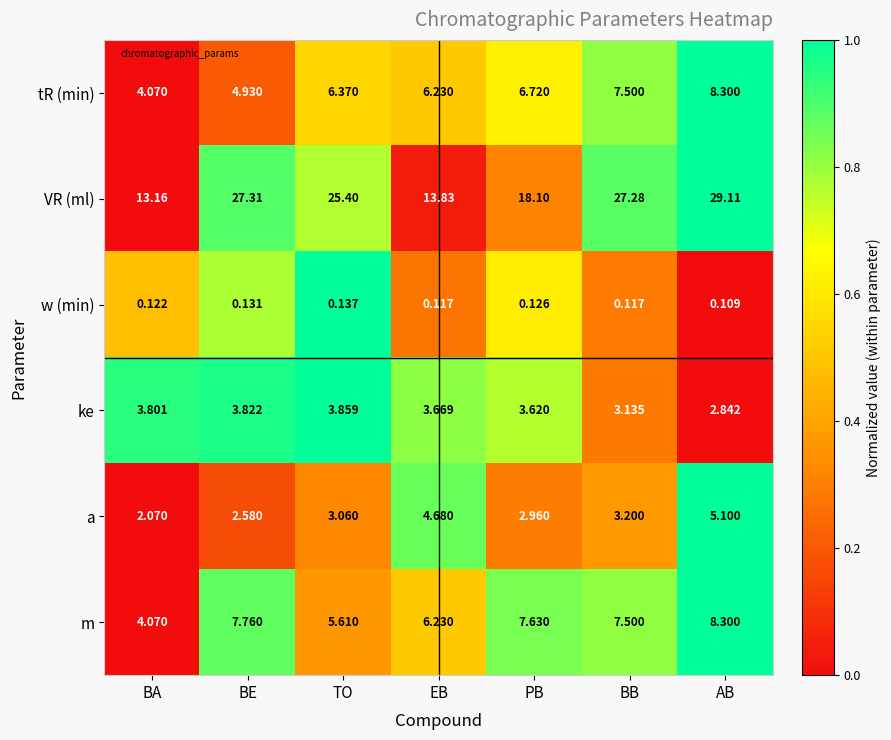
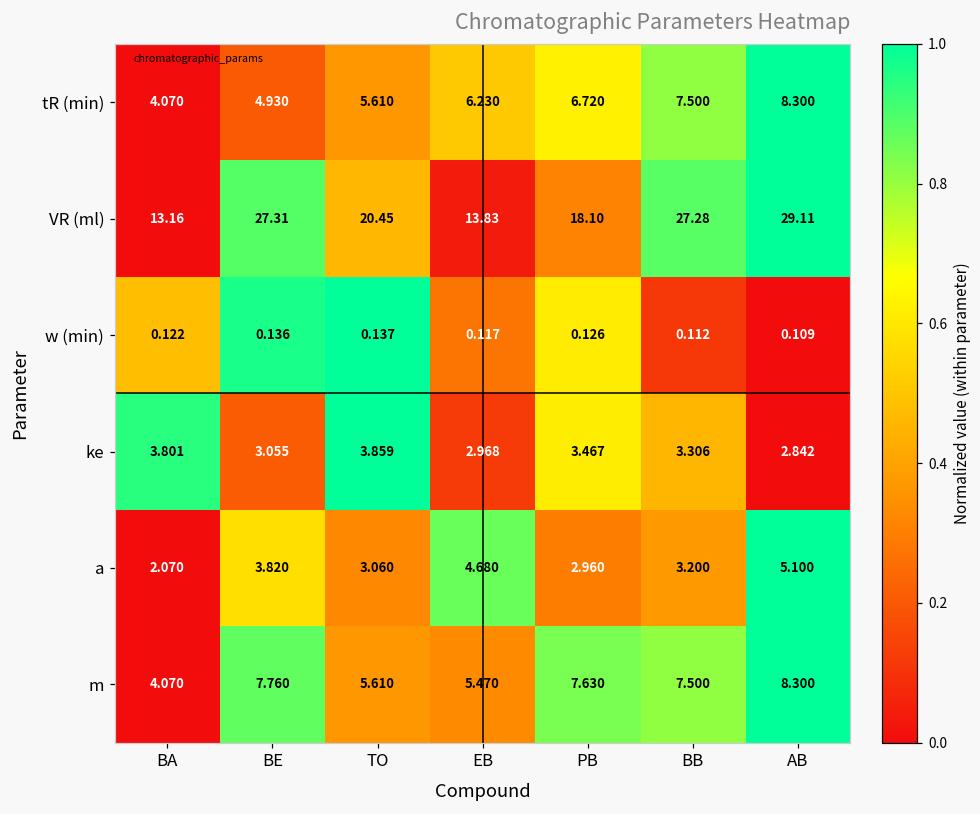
  {
    "tR (min)": {
      "BA": 4.070,
      "BE": 4.930,
-     "TO": 6.370,
+     "TO": 5.610,
      "EB": 6.230,
      "PB": 6.720,
      "BB": 7.500,
      "AB": 8.300
    },
    "VR (ml)": {
      "BA": 13.16,
      "BE": 27.31,
-     "TO": 25.40,
+     "TO": 20.45,
      "EB": 13.83,
      "PB": 18.10,
      "BB": 27.28,
      "AB": 29.11
    },
    "w (min)": {
      "BA": 0.122,
-     "BE": 0.131,
+     "BE": 0.136,
      "TO": 0.137,
      "EB": 0.117,
      "PB": 0.126,
-     "BB": 0.117,
+     "BB": 0.112,
      "AB": 0.109
    },
    "ke": {
      "BA": 3.801,
-     "BE": 3.822,
+     "BE": 3.055,
      "TO": 3.859,
-     "EB": 3.669,
-     "PB": 3.620,
-     "BB": 3.135,
+     "EB": 2.968,
+     "PB": 3.467,
+     "BB": 3.306,
      "AB": 2.842
    },
    "a": {
      "BA": 2.070,
-     "BE": 2.580,
+     "BE": 3.820,
      "TO": 3.060,
      "EB": 4.680,
      "PB": 2.960,
      "BB": 3.200,
      "AB": 5.100
    },
    "m": {
      "BA": 4.070,
      "BE": 7.760,
      "TO": 5.610,
-     "EB": 6.230,
+     "EB": 5.470,
      "PB": 7.630,
      "BB": 7.500,
      "AB": 8.300
    }
  }
